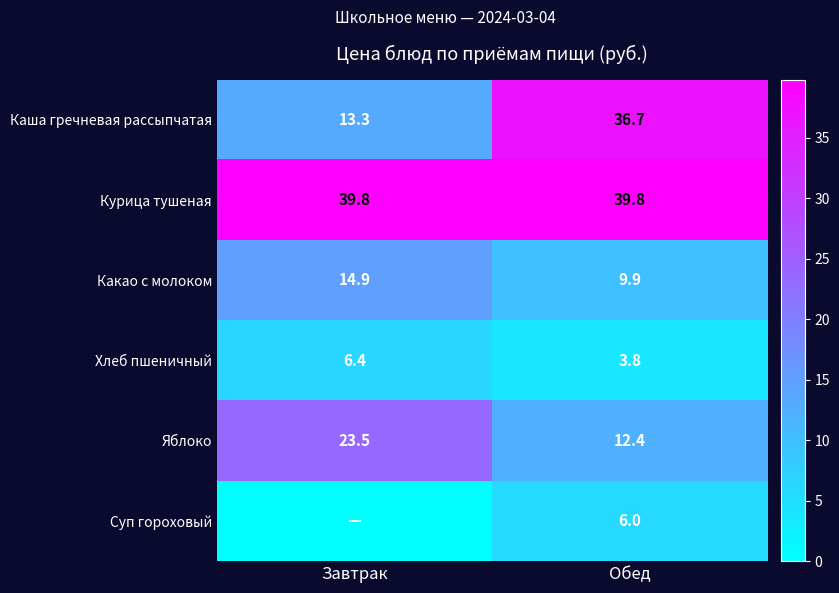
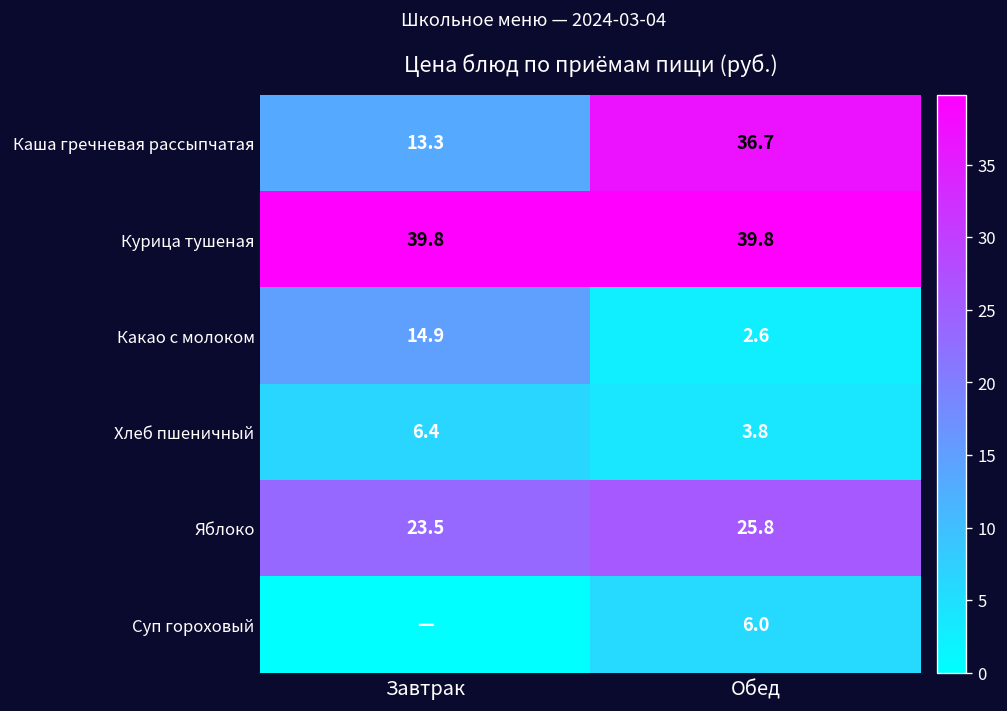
  {
    "Каша гречневая рассыпчатая": {
      "Завтрак": 13.3,
      "Обед": 36.7
    },
    "Курица тушеная": {
      "Завтрак": 39.8,
      "Обед": 39.8
    },
    "Какао с молоком": {
      "Завтрак": 14.9,
-     "Обед": 9.9
+     "Обед": 2.6
    },
    "Хлеб пшеничный": {
      "Завтрак": 6.4,
      "Обед": 3.8
    },
    "Яблоко": {
      "Завтрак": 23.5,
-     "Обед": 12.4
+     "Обед": 25.8
    },
    "Суп гороховый": {
      "Обед": 6.0
    }
  }
